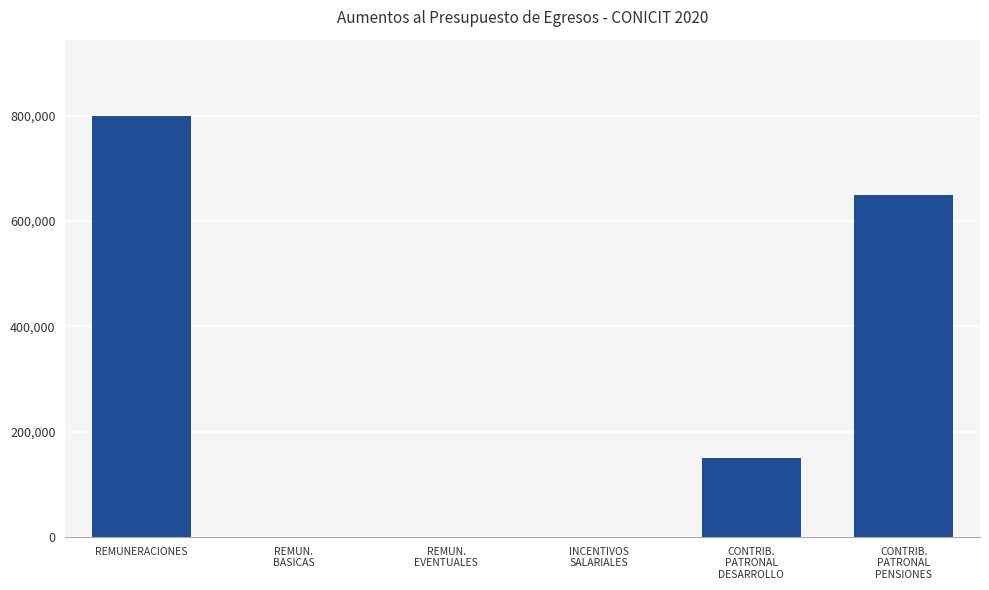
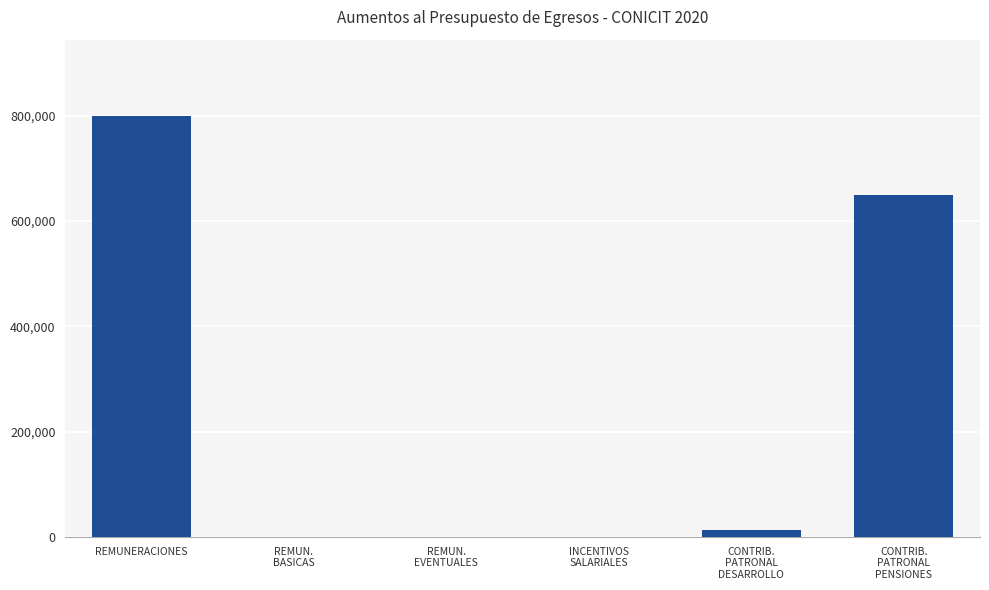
  {
    "REMUNERACIONES": "800,000",
    "REMUN. BASICAS": "0",
    "REMUN. EVENTUALES": "0",
    "INCENTIVOS SALARIALES": "0",
-   "CONTRIB. PATRONAL DESARROLLO": "150,000",
+   "CONTRIB. PATRONAL DESARROLLO": "10,000",
    "CONTRIB. PATRONAL PENSIONES": "650,000"
  }
